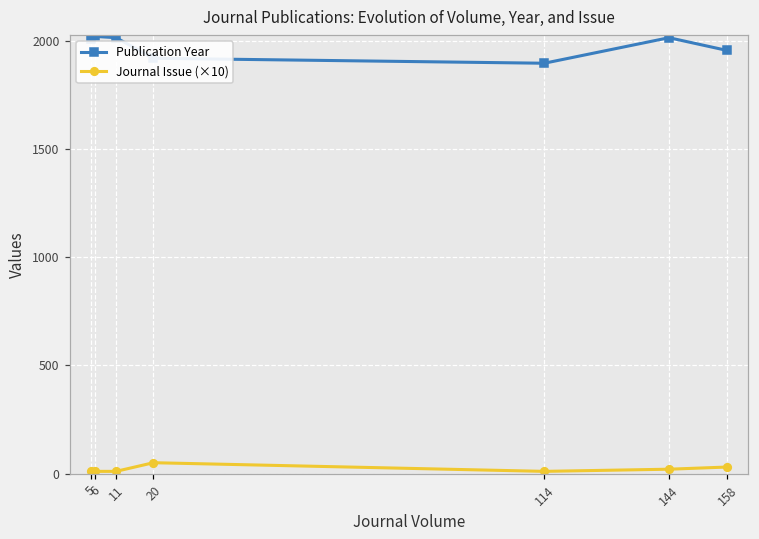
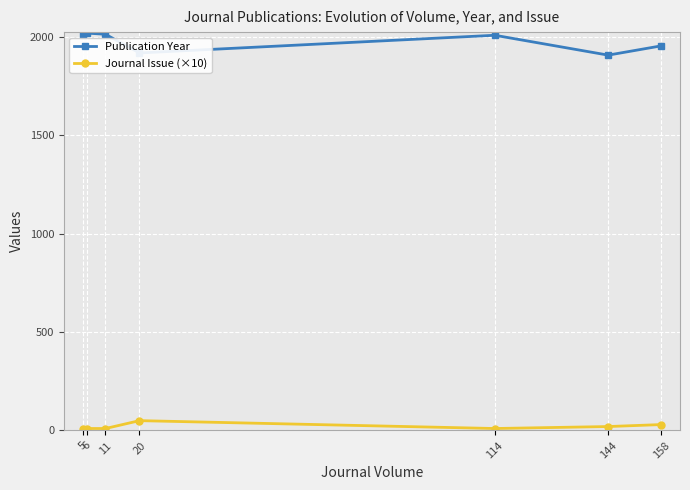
  {
    "Publication Year": {
      "5": 2010,
      "6": 2020,
      "11": 2010,
-     "114": 1900,
-     "144": 2010,
+     "114": 2010,
+     "144": 1910,
      "158": 1960
    },
    "Journal Issue (×10)": {
      "5": 10,
      "6": 10,
      "11": 10,
      "20": 50,
      "114": 10,
      "144": 20,
      "158": 30
    }
  }
